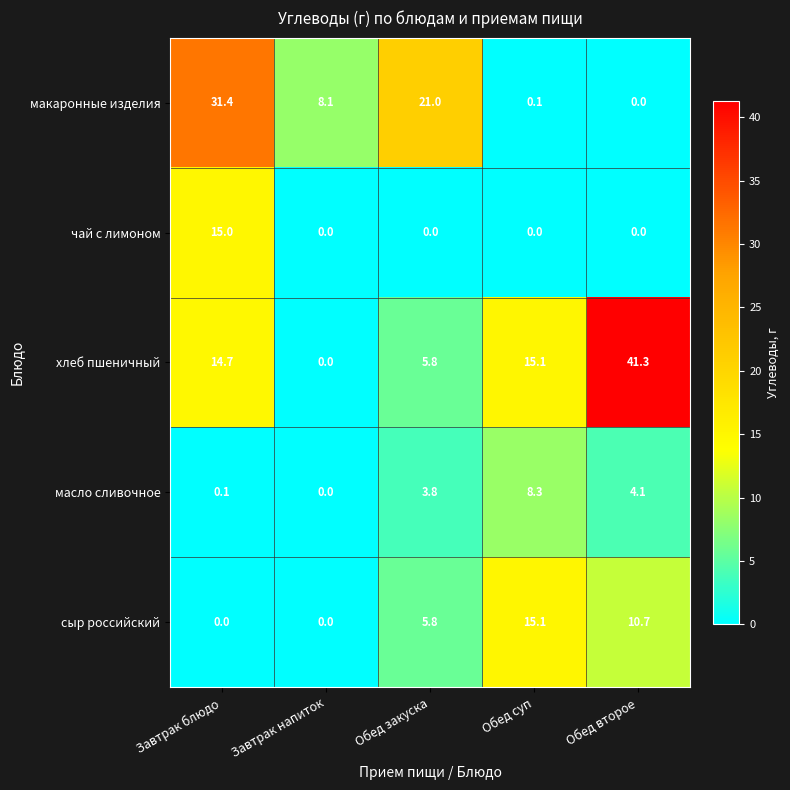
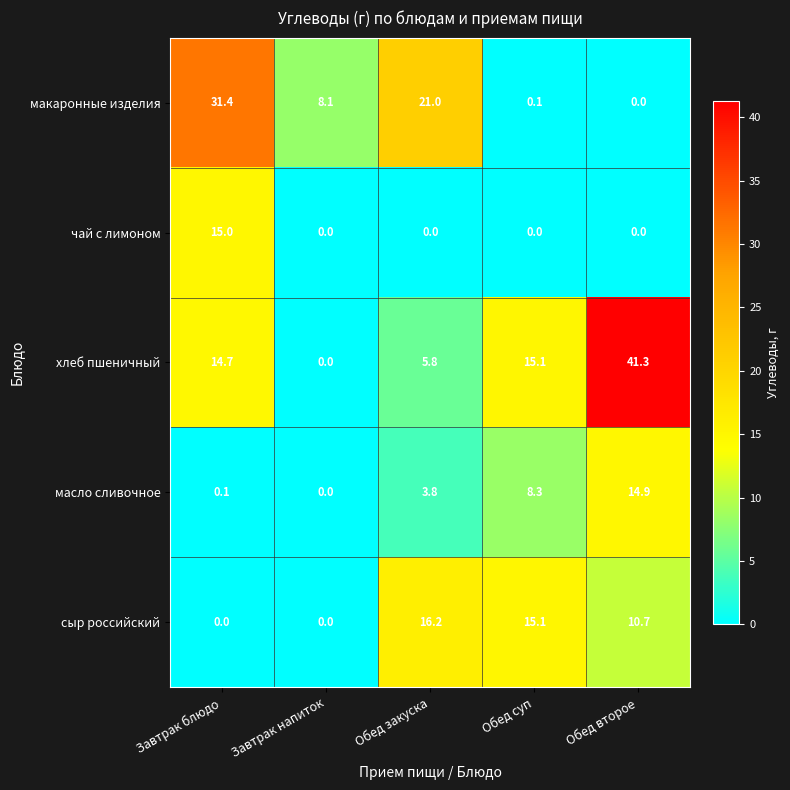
  {
    "макаронные изделия": {
      "Завтрак блюдо": 31.4,
      "Завтрак напиток": 8.1,
      "Обед закуска": 21.0,
      "Обед суп": 0.1,
      "Обед второе": 0.0
    },
    "чай с лимоном": {
      "Завтрак блюдо": 15.0,
      "Завтрак напиток": 0.0,
      "Обед закуска": 0.0,
      "Обед суп": 0.0,
      "Обед второе": 0.0
    },
    "хлеб пшеничный": {
      "Завтрак блюдо": 14.7,
      "Завтрак напиток": 0.0,
      "Обед закуска": 5.8,
      "Обед суп": 15.1,
      "Обед второе": 41.3
    },
    "масло сливочное": {
      "Завтрак блюдо": 0.1,
      "Завтрак напиток": 0.0,
      "Обед закуска": 3.8,
      "Обед суп": 8.3,
-     "Обед второе": 4.1
+     "Обед второе": 14.9
    },
    "сыр российский": {
      "Завтрак блюдо": 0.0,
      "Завтрак напиток": 0.0,
-     "Обед закуска": 5.8,
+     "Обед закуска": 16.2,
      "Обед суп": 15.1,
      "Обед второе": 10.7
    }
  }
